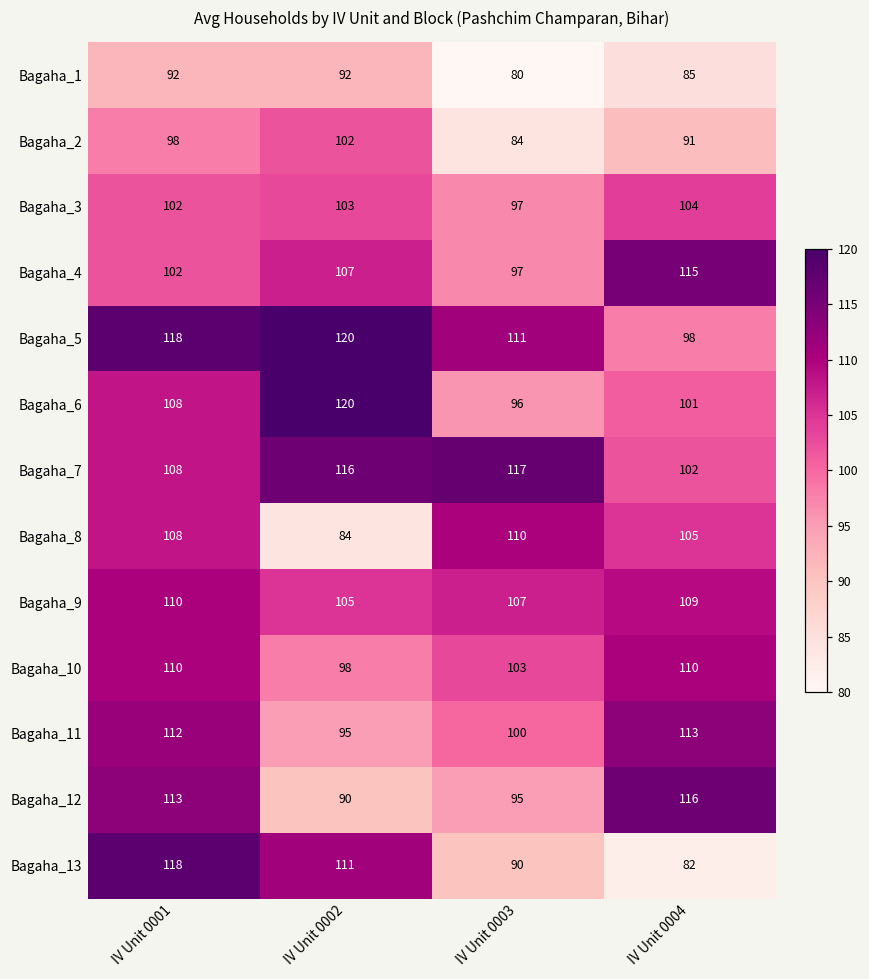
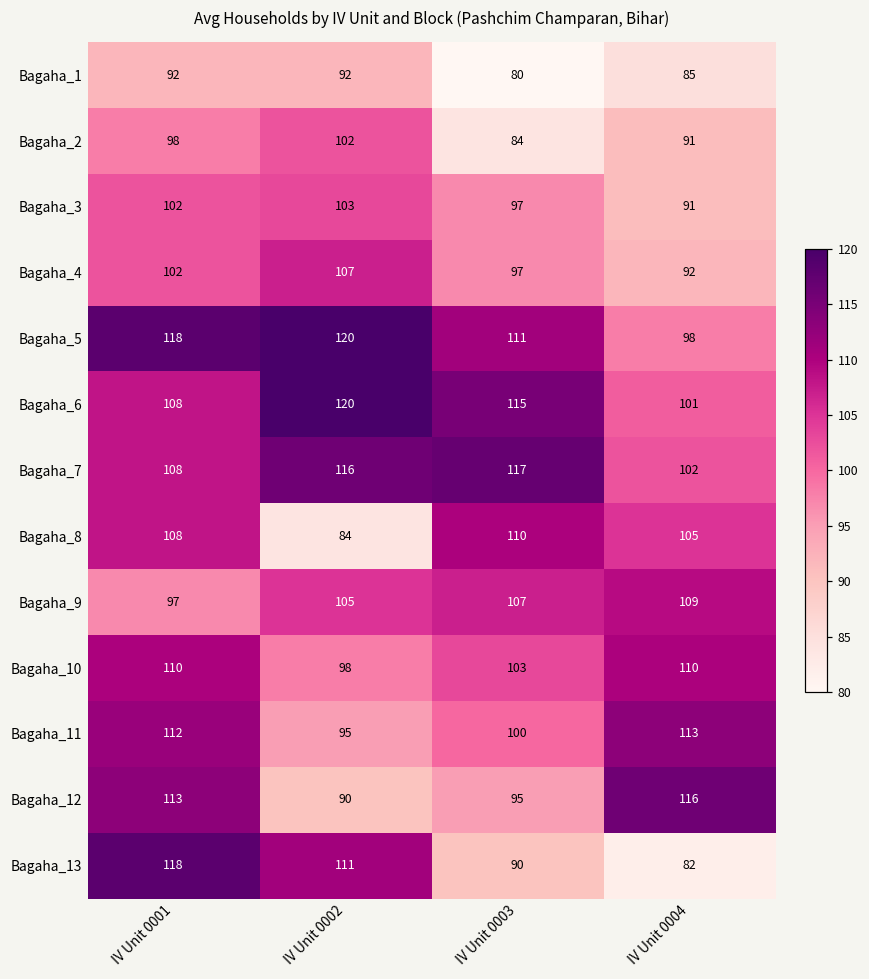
  {
    "Bagaha_1": {
      "IV Unit 0001": 92,
      "IV Unit 0002": 92,
      "IV Unit 0003": 80,
      "IV Unit 0004": 85
    },
    "Bagaha_2": {
      "IV Unit 0001": 98,
      "IV Unit 0002": 102,
      "IV Unit 0003": 84,
      "IV Unit 0004": 91
    },
    "Bagaha_3": {
      "IV Unit 0001": 102,
      "IV Unit 0002": 103,
      "IV Unit 0003": 97,
-     "IV Unit 0004": 104
+     "IV Unit 0004": 91
    },
    "Bagaha_4": {
      "IV Unit 0001": 102,
      "IV Unit 0002": 107,
      "IV Unit 0003": 97,
-     "IV Unit 0004": 115
+     "IV Unit 0004": 92
    },
    "Bagaha_5": {
      "IV Unit 0001": 118,
      "IV Unit 0002": 120,
      "IV Unit 0003": 111,
      "IV Unit 0004": 98
    },
    "Bagaha_6": {
      "IV Unit 0001": 108,
      "IV Unit 0002": 120,
-     "IV Unit 0003": 96,
+     "IV Unit 0003": 115,
      "IV Unit 0004": 101
    },
    "Bagaha_7": {
      "IV Unit 0001": 108,
      "IV Unit 0002": 116,
      "IV Unit 0003": 117,
      "IV Unit 0004": 102
    },
    "Bagaha_8": {
      "IV Unit 0001": 108,
      "IV Unit 0002": 84,
      "IV Unit 0003": 110,
      "IV Unit 0004": 105
    },
    "Bagaha_9": {
-     "IV Unit 0001": 110,
+     "IV Unit 0001": 97,
      "IV Unit 0002": 105,
      "IV Unit 0003": 107,
      "IV Unit 0004": 109
    },
    "Bagaha_10": {
      "IV Unit 0001": 110,
      "IV Unit 0002": 98,
      "IV Unit 0003": 103,
      "IV Unit 0004": 110
    },
    "Bagaha_11": {
      "IV Unit 0001": 112,
      "IV Unit 0002": 95,
      "IV Unit 0003": 100,
      "IV Unit 0004": 113
    },
    "Bagaha_12": {
      "IV Unit 0001": 113,
      "IV Unit 0002": 90,
      "IV Unit 0003": 95,
      "IV Unit 0004": 116
    },
    "Bagaha_13": {
      "IV Unit 0001": 118,
      "IV Unit 0002": 111,
      "IV Unit 0003": 90,
      "IV Unit 0004": 82
    }
  }
